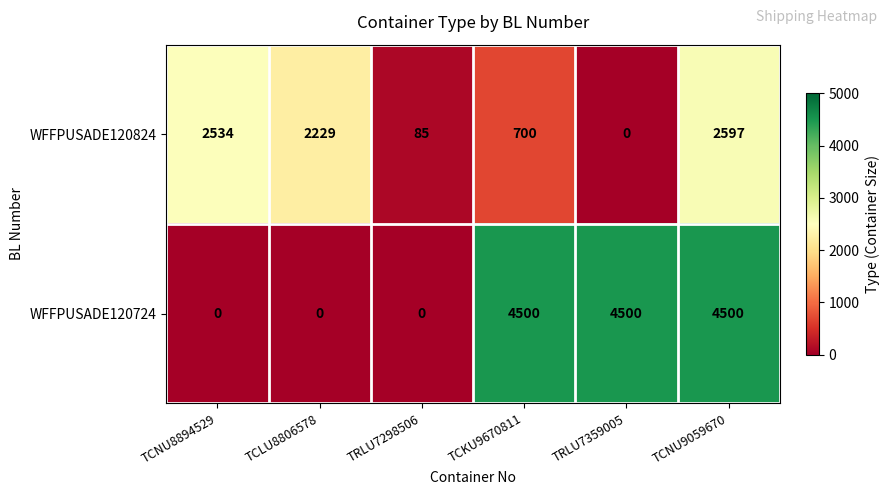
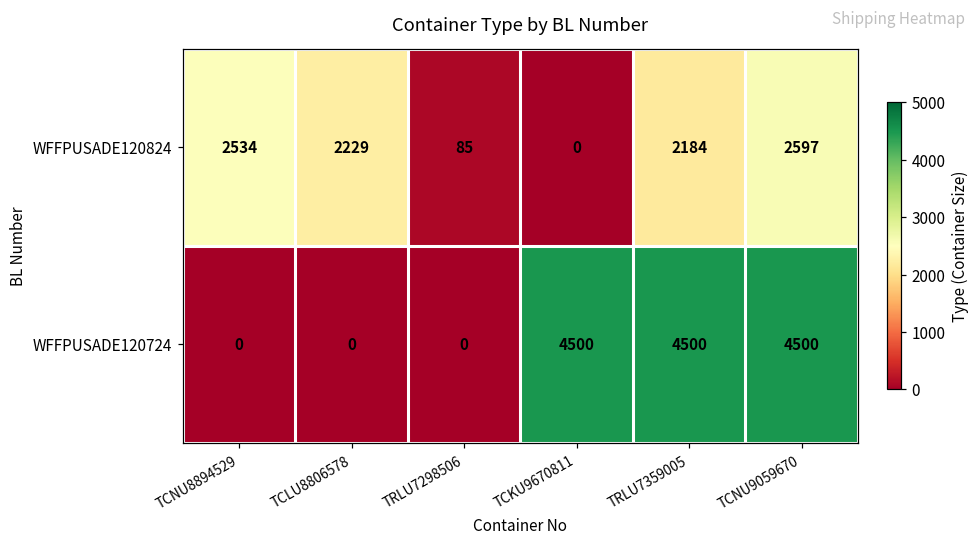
  {
    "WFFPUSADE120824": {
      "TCNU8894529": 2534,
      "TCLU8806578": 2229,
      "TRLU7298506": 85,
-     "TCKU9670811": 700,
-     "TRLU7359005": 0,
+     "TCKU9670811": 0,
+     "TRLU7359005": 2184,
      "TCNU9059670": 2597
    },
    "WFFPUSADE120724": {
      "TCNU8894529": 0,
      "TCLU8806578": 0,
      "TRLU7298506": 0,
      "TCKU9670811": 4500,
      "TRLU7359005": 4500,
      "TCNU9059670": 4500
    }
  }
